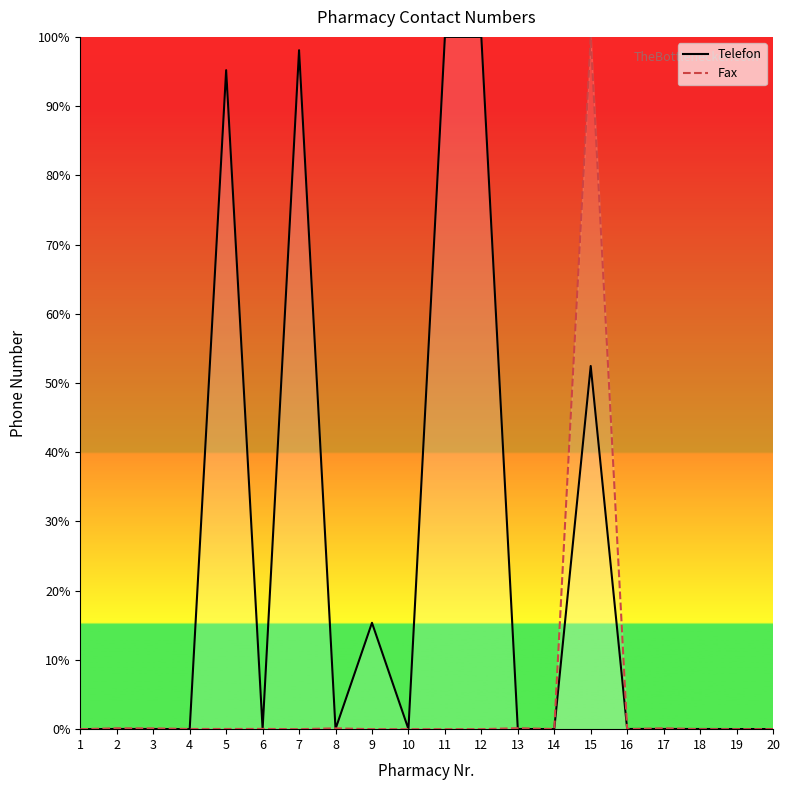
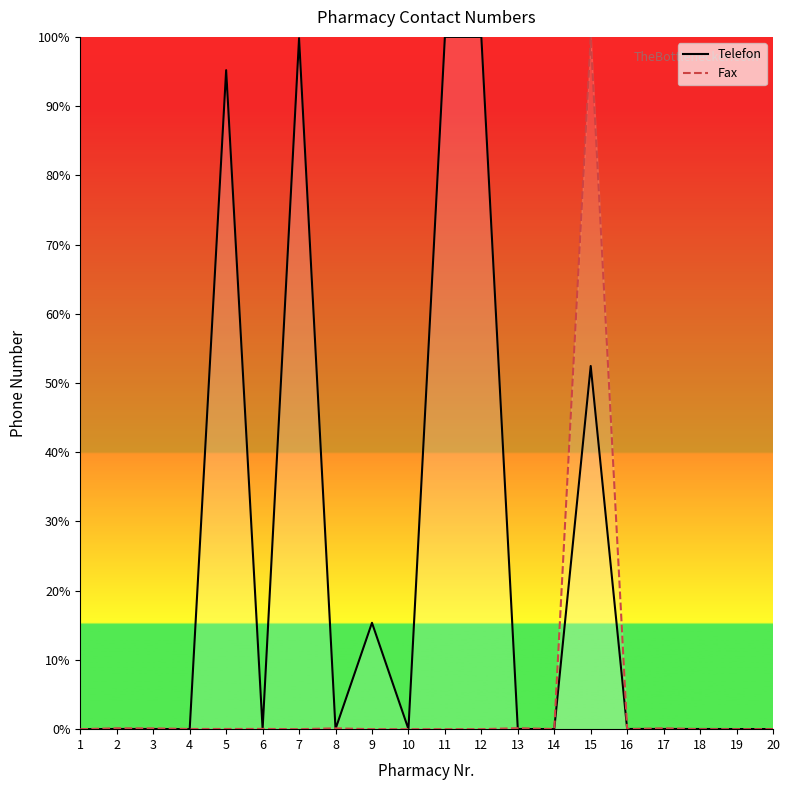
  {
    "Telefon": {
      "5": "95%",
-     "7": "98%",
+     "7": "100%",
      "9": "15%",
      "11": "100%",
      "12": "100%",
      "15": "52%"
    },
    "Fax": {
      "5": "0%",
      "7": "0%",
      "9": "0%",
      "11": "0%",
      "12": "0%",
      "15": "100%"
    }
  }
